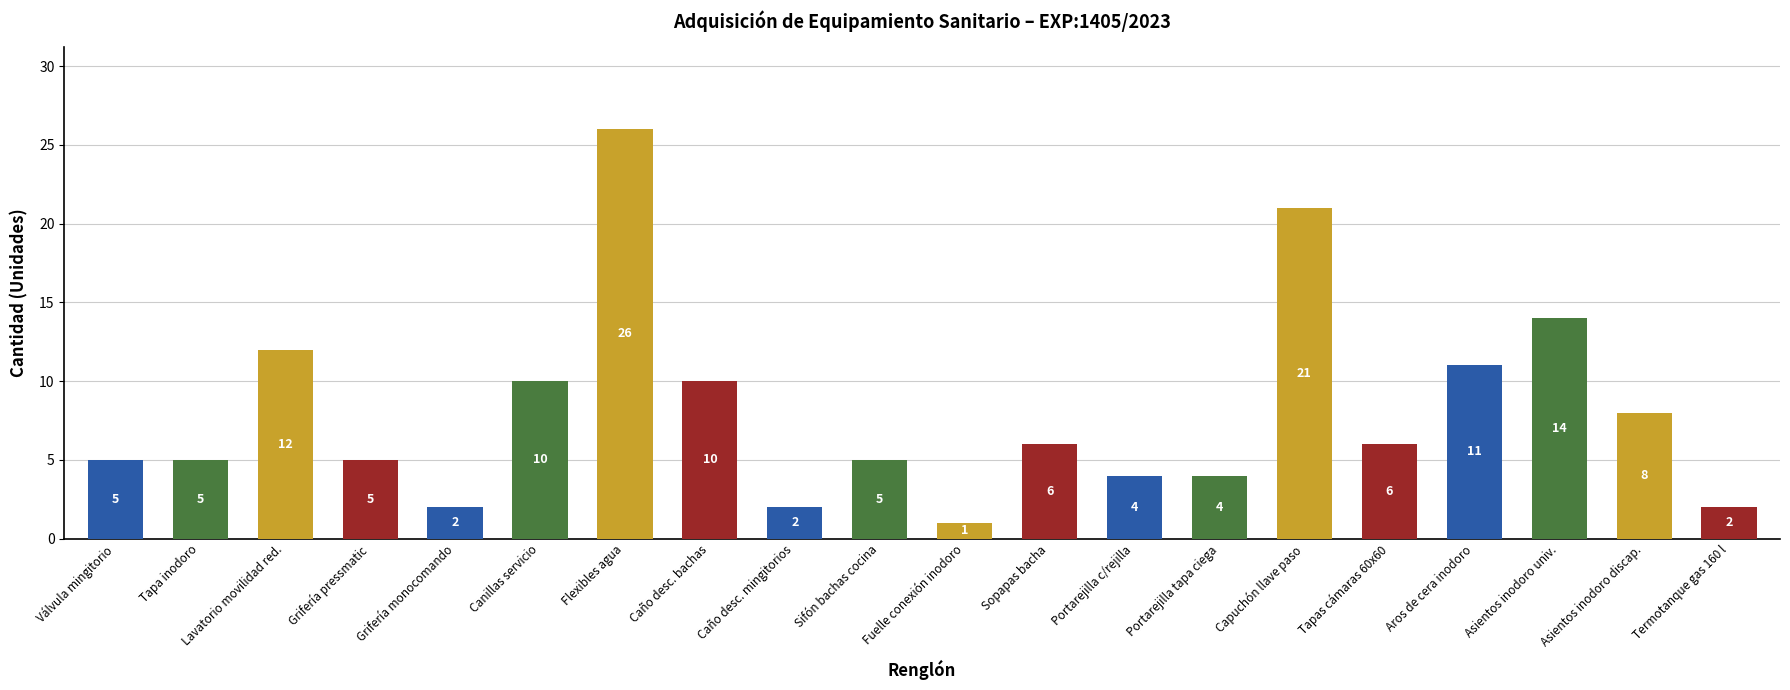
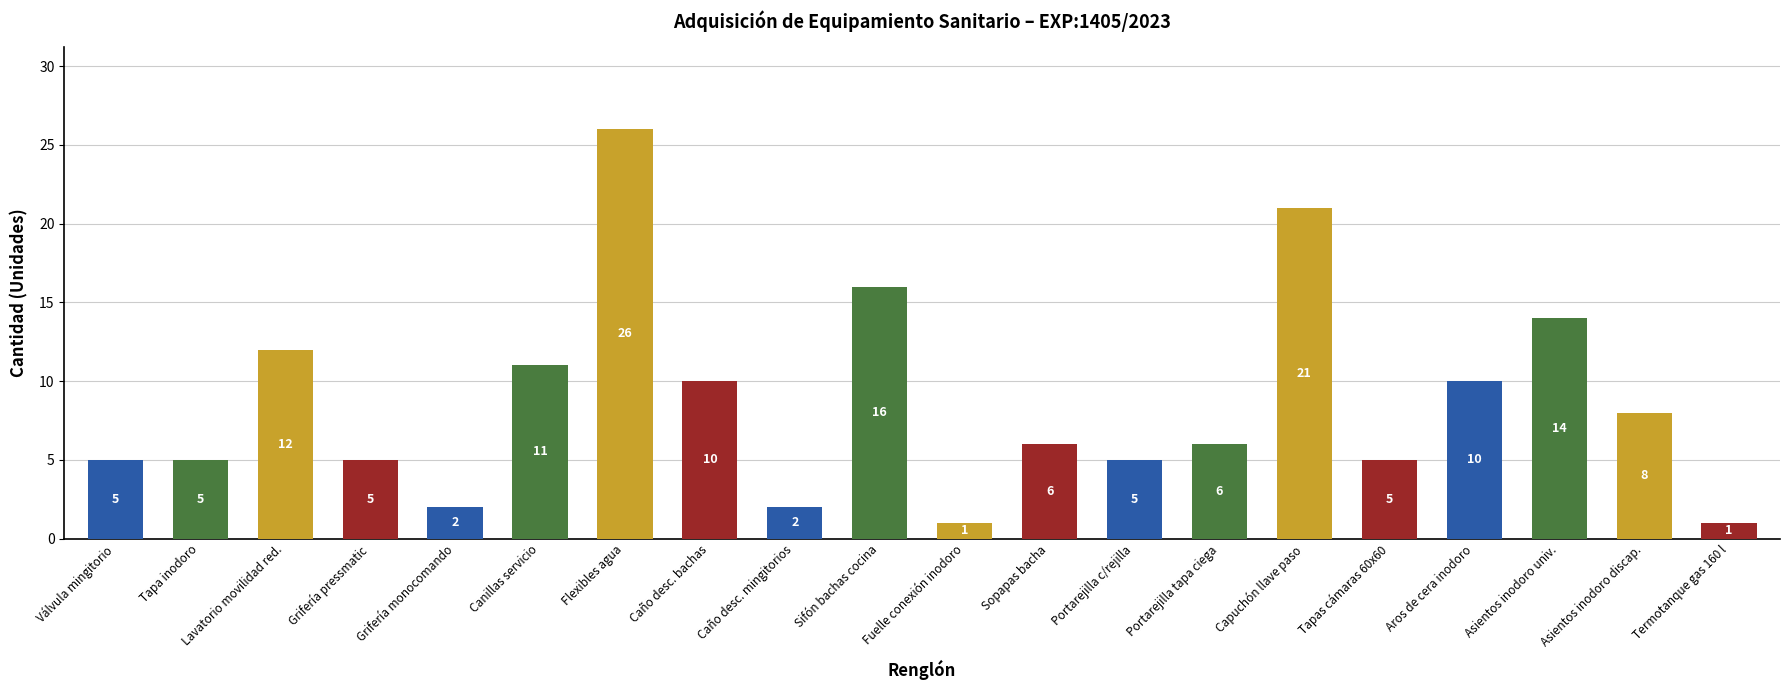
  {
    "Válvula mingitorio": 5,
    "Tapa inodoro": 5,
    "Lavatorio movilidad red.": 12,
    "Grifería pressmatic": 5,
    "Grifería monocomando": 2,
-   "Canillas servicio": 10,
+   "Canillas servicio": 11,
    "Flexibles agua": 26,
    "Caño desc. bachas": 10,
    "Caño desc. mingitorios": 2,
-   "Sifón bachas cocina": 5,
+   "Sifón bachas cocina": 16,
    "Fuelle conexión inodoro": 1,
    "Sopapas bacha": 6,
-   "Portarejilla c/rejilla": 4,
-   "Portarejilla tapa ciega": 4,
+   "Portarejilla c/rejilla": 5,
+   "Portarejilla tapa ciega": 6,
    "Capuchón llave paso": 21,
-   "Tapas cámaras 60x60": 6,
-   "Aros de cera inodoro": 11,
+   "Tapas cámaras 60x60": 5,
+   "Aros de cera inodoro": 10,
    "Asientos inodoro univ.": 14,
    "Asientos inodoro discap.": 8,
-   "Termotanque gas 160 l": 2
+   "Termotanque gas 160 l": 1
  }
